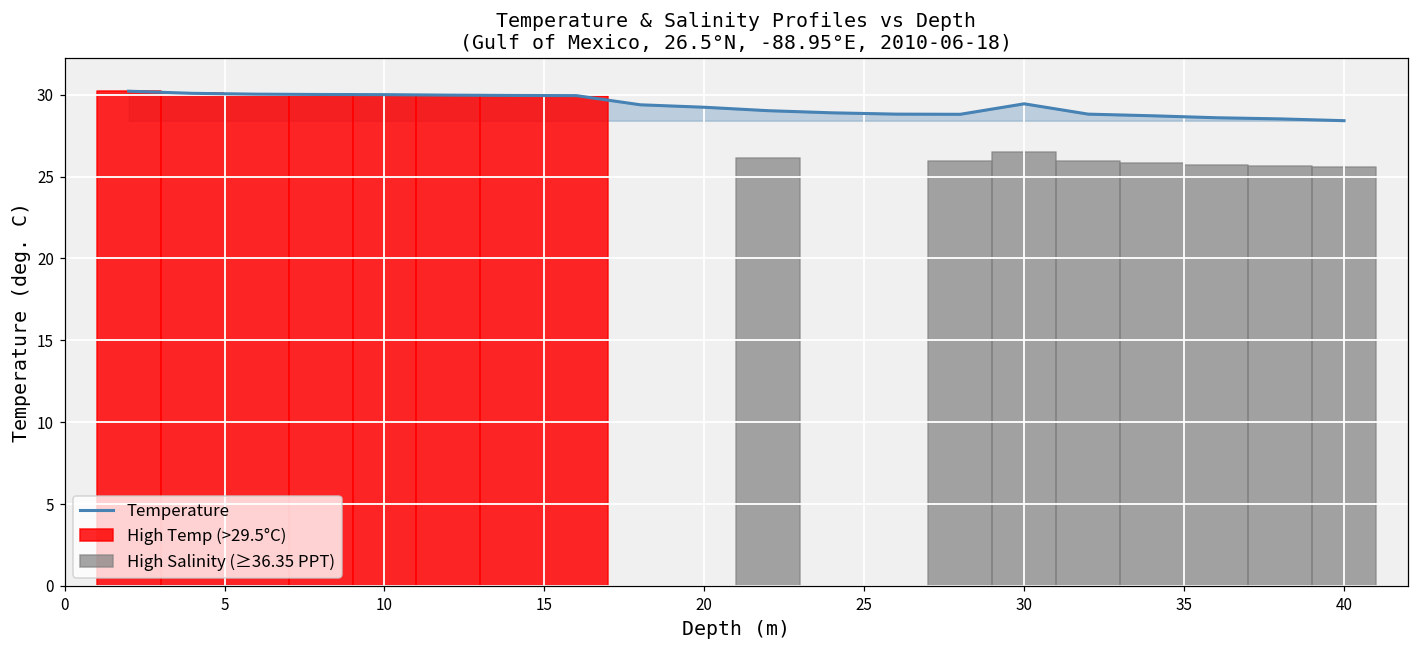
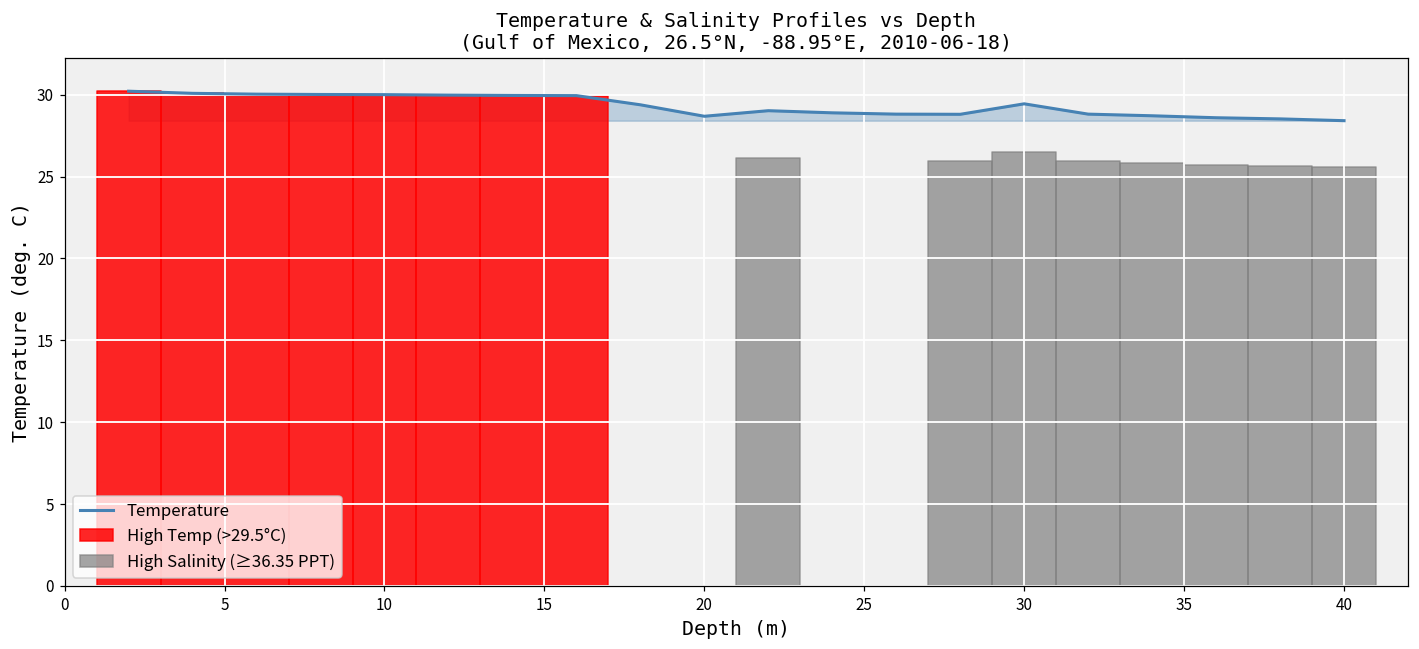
  {
    "Temperature": {
      "10": 30.0,
-     "20": 29.2,
+     "20": 28.7,
      "30": 29.4,
      "40": 28.4
    }
  }
